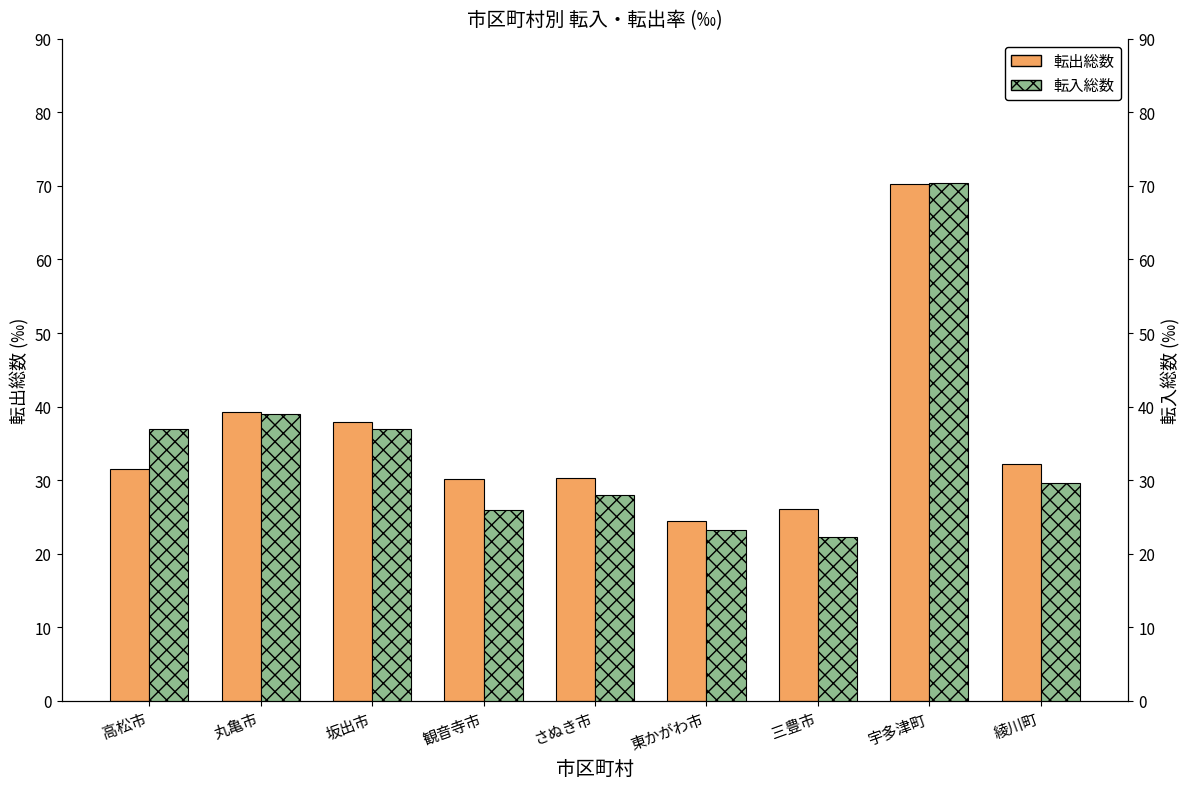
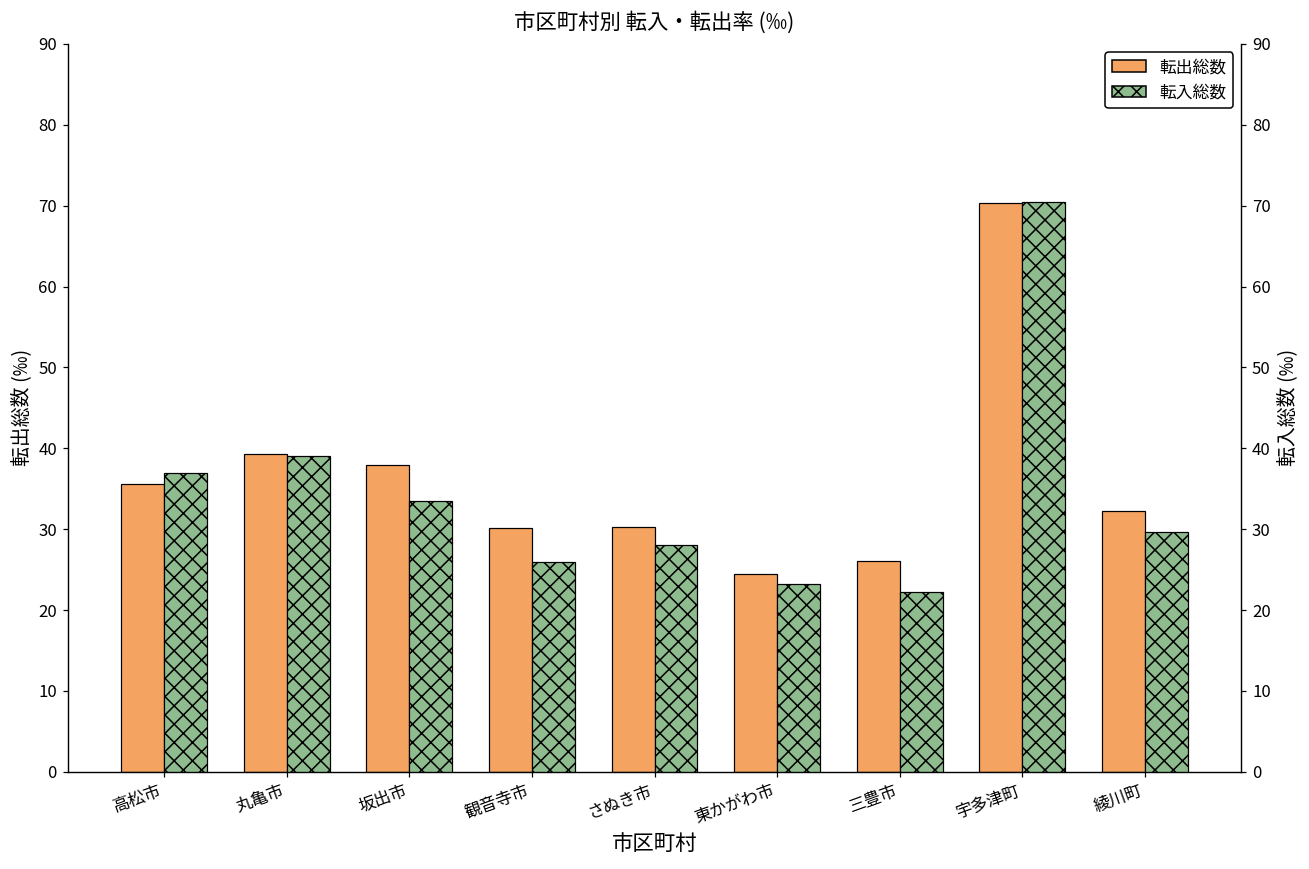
  {
    "転出総数": {
-     "高松市": 32,
+     "高松市": 36,
      "丸亀市": 39,
      "坂出市": 38,
      "観音寺市": 30,
      "さぬき市": 30,
      "東かがわ市": 24,
      "三豊市": 26,
      "宇多津町": 70,
      "綾川町": 32
    },
    "転入総数": {
      "高松市": 37,
      "丸亀市": 39,
-     "坂出市": 37,
+     "坂出市": 34,
      "観音寺市": 26,
      "さぬき市": 28,
      "東かがわ市": 23,
      "三豊市": 22,
      "宇多津町": 70,
      "綾川町": 30
    }
  }
